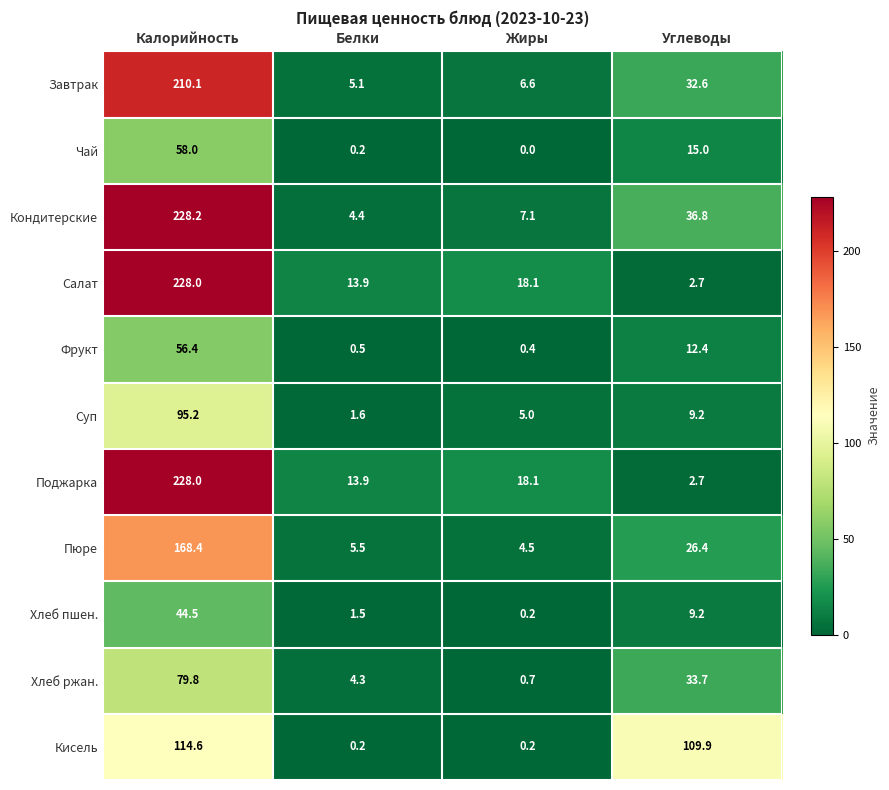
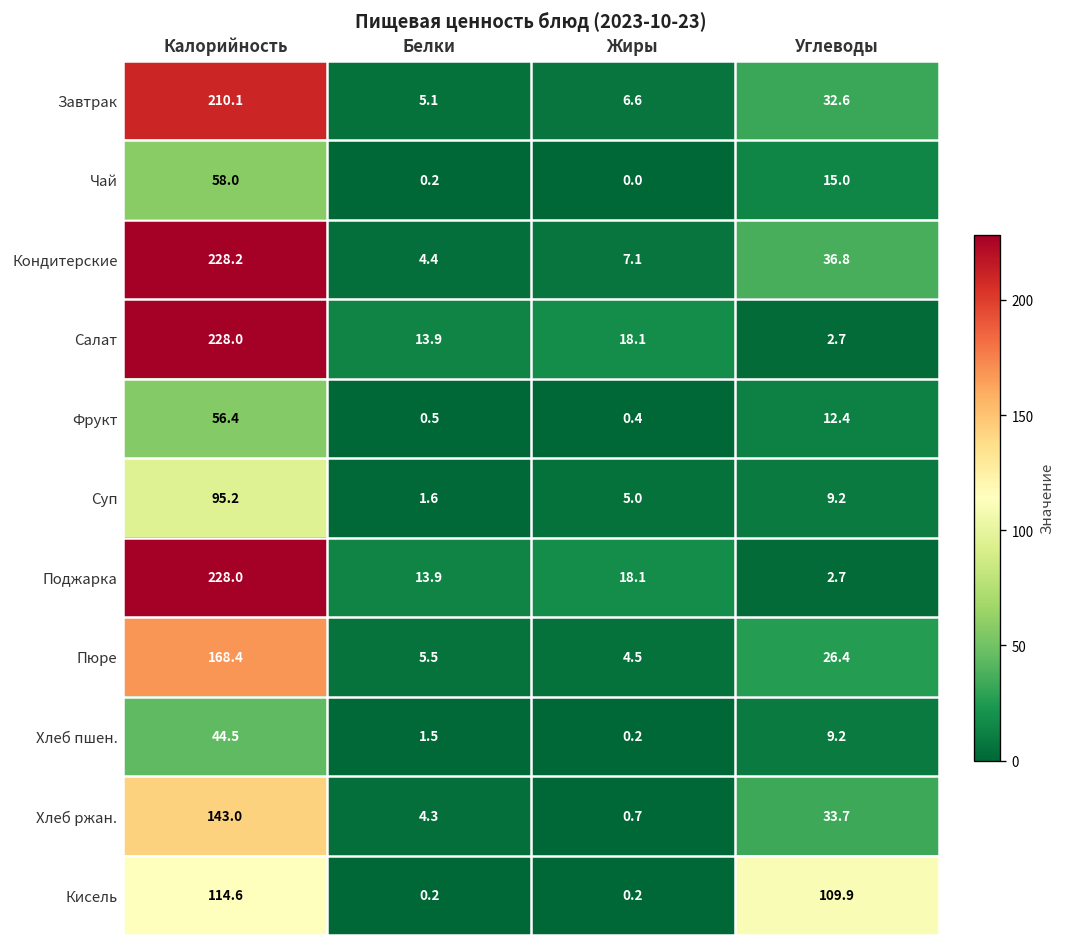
  {
    "Завтрак": {
      "Калорийность": 210.1,
      "Белки": 5.1,
      "Жиры": 6.6,
      "Углеводы": 32.6
    },
    "Чай": {
      "Калорийность": 58.0,
      "Белки": 0.2,
      "Жиры": 0.0,
      "Углеводы": 15.0
    },
    "Кондитерские": {
      "Калорийность": 228.2,
      "Белки": 4.4,
      "Жиры": 7.1,
      "Углеводы": 36.8
    },
    "Салат": {
      "Калорийность": 228.0,
      "Белки": 13.9,
      "Жиры": 18.1,
      "Углеводы": 2.7
    },
    "Фрукт": {
      "Калорийность": 56.4,
      "Белки": 0.5,
      "Жиры": 0.4,
      "Углеводы": 12.4
    },
    "Суп": {
      "Калорийность": 95.2,
      "Белки": 1.6,
      "Жиры": 5.0,
      "Углеводы": 9.2
    },
    "Поджарка": {
      "Калорийность": 228.0,
      "Белки": 13.9,
      "Жиры": 18.1,
      "Углеводы": 2.7
    },
    "Пюре": {
      "Калорийность": 168.4,
      "Белки": 5.5,
      "Жиры": 4.5,
      "Углеводы": 26.4
    },
    "Хлеб пшен.": {
      "Калорийность": 44.5,
      "Белки": 1.5,
      "Жиры": 0.2,
      "Углеводы": 9.2
    },
    "Хлеб ржан.": {
-     "Калорийность": 79.8,
+     "Калорийность": 143.0,
      "Белки": 4.3,
      "Жиры": 0.7,
      "Углеводы": 33.7
    },
    "Кисель": {
      "Калорийность": 114.6,
      "Белки": 0.2,
      "Жиры": 0.2,
      "Углеводы": 109.9
    }
  }
